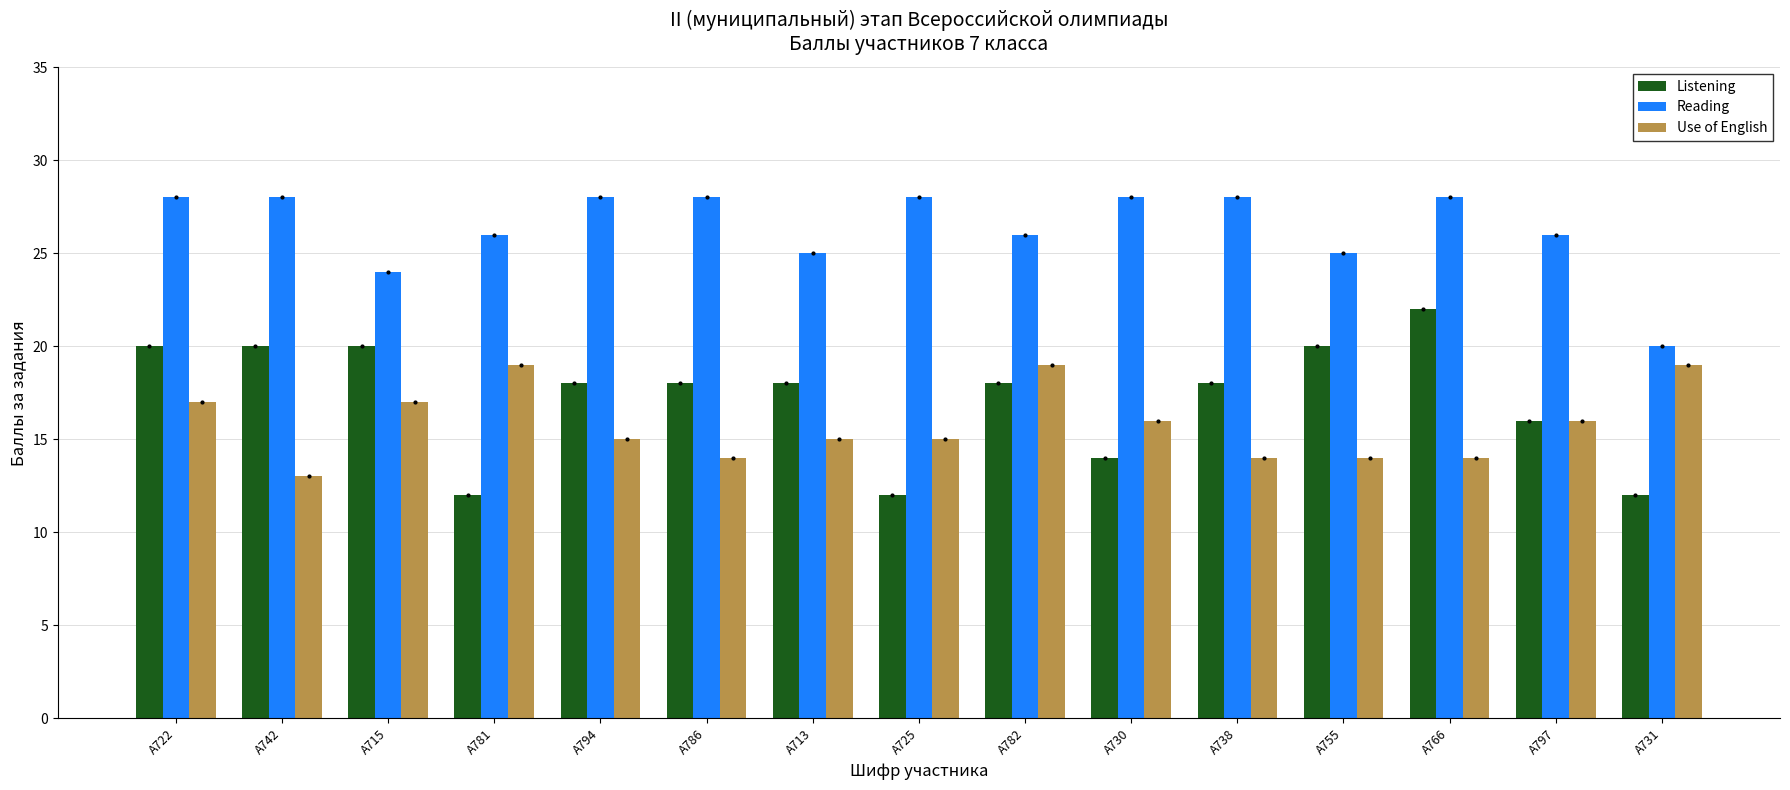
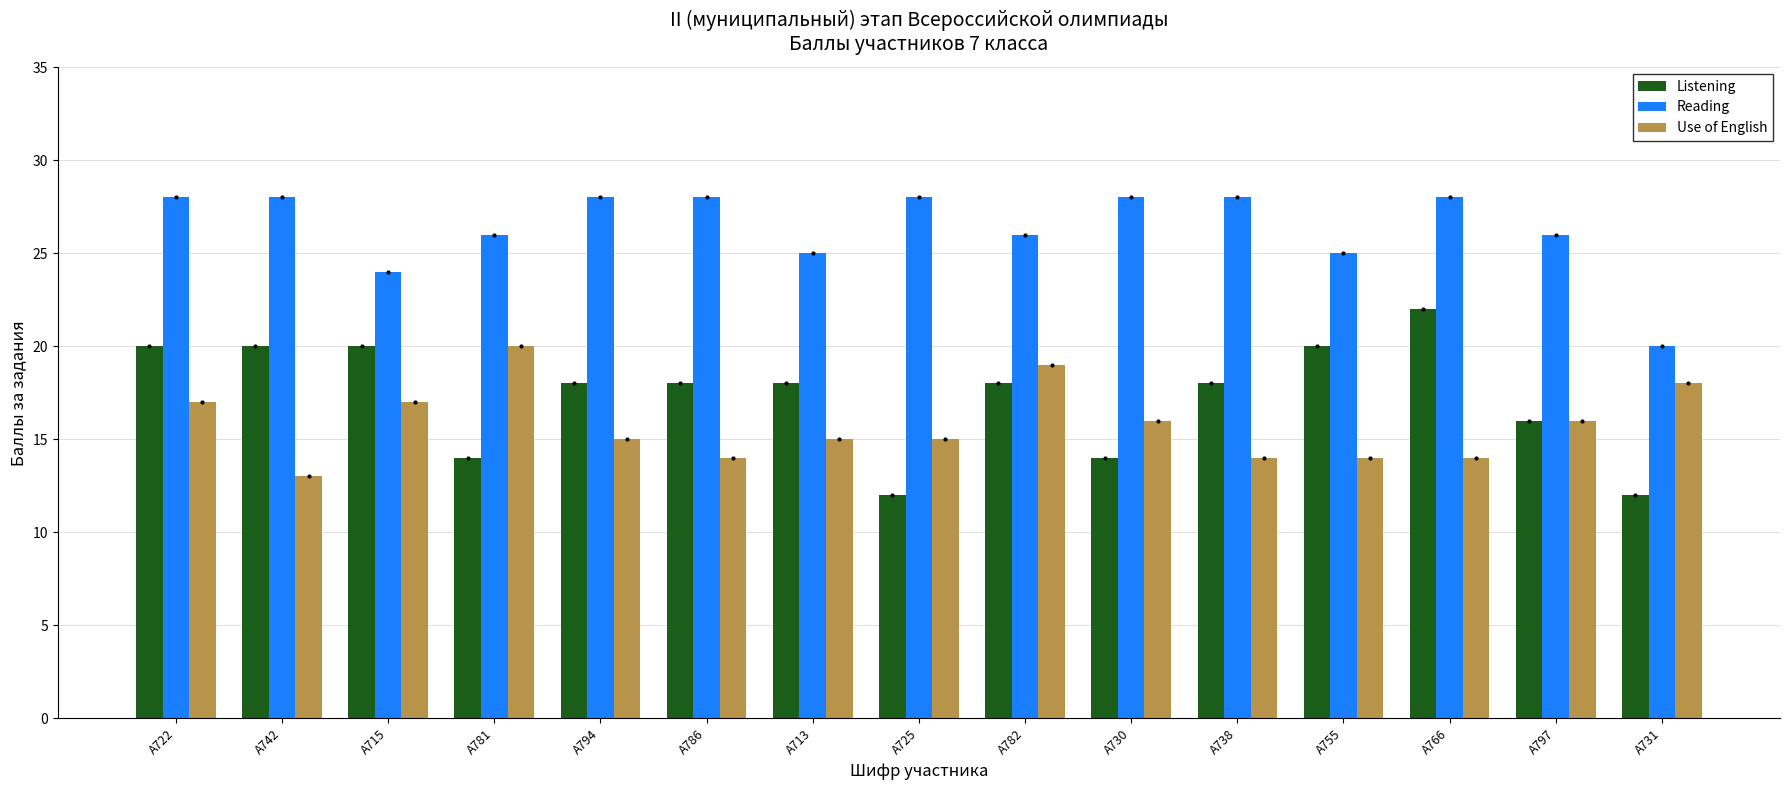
  {
    "Listening": {
      "А722": 20,
      "А742": 20,
      "А715": 20,
-     "А781": 12,
+     "А781": 14,
      "А794": 18,
      "А786": 18,
      "А713": 18,
      "А725": 12,
      "А782": 18,
      "А730": 14,
      "А738": 18,
      "А755": 20,
      "А766": 22,
      "А797": 16,
      "А731": 12
    },
    "Reading": {
      "А722": 28,
      "А742": 28,
      "А715": 24,
      "А781": 26,
      "А794": 28,
      "А786": 28,
      "А713": 25,
      "А725": 28,
      "А782": 26,
      "А730": 28,
      "А738": 28,
      "А755": 25,
      "А766": 28,
      "А797": 26,
      "А731": 20
    },
    "Use of English": {
      "А722": 17,
      "А742": 13,
      "А715": 17,
-     "А781": 19,
+     "А781": 20,
      "А794": 15,
      "А786": 14,
      "А713": 15,
      "А725": 15,
      "А782": 19,
      "А730": 16,
      "А738": 14,
      "А755": 14,
      "А766": 14,
      "А797": 16,
-     "А731": 19
+     "А731": 18
    }
  }
